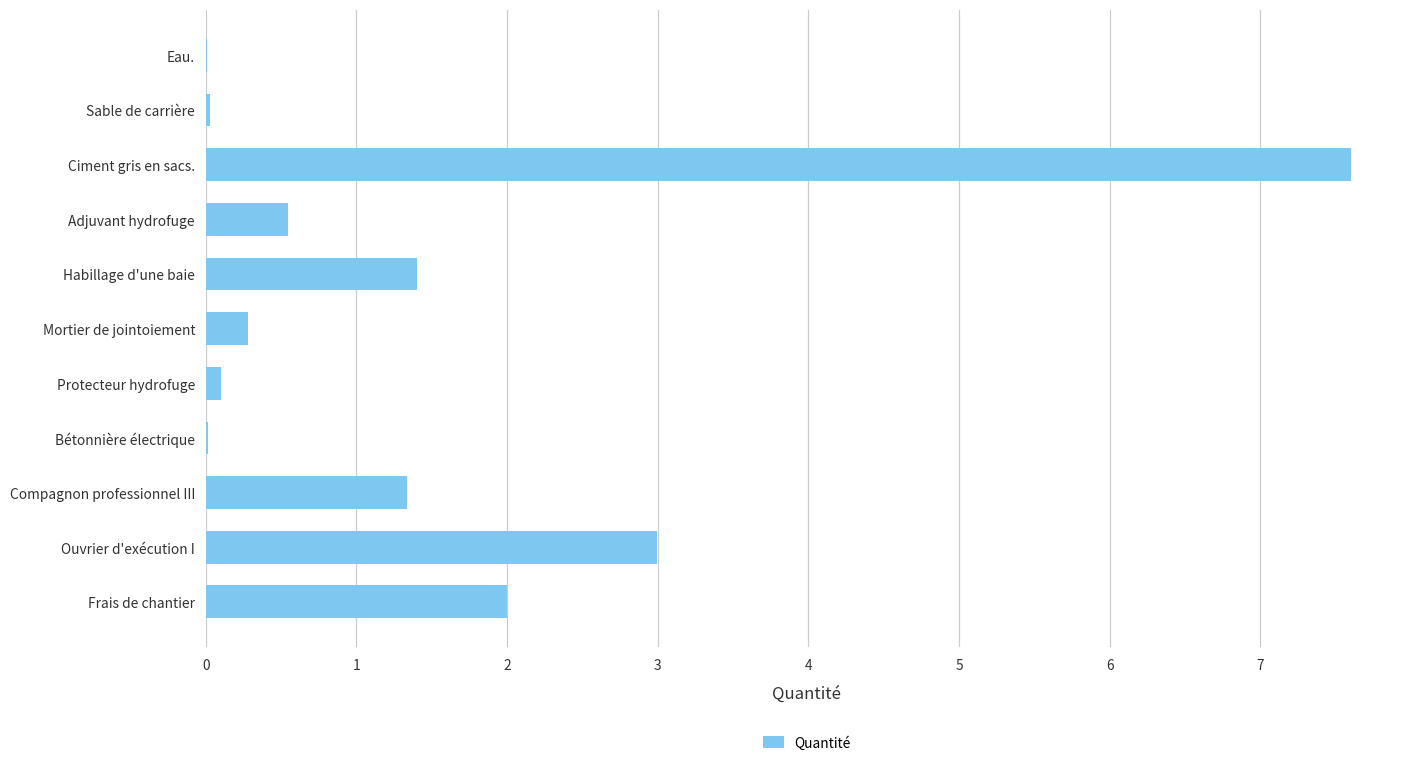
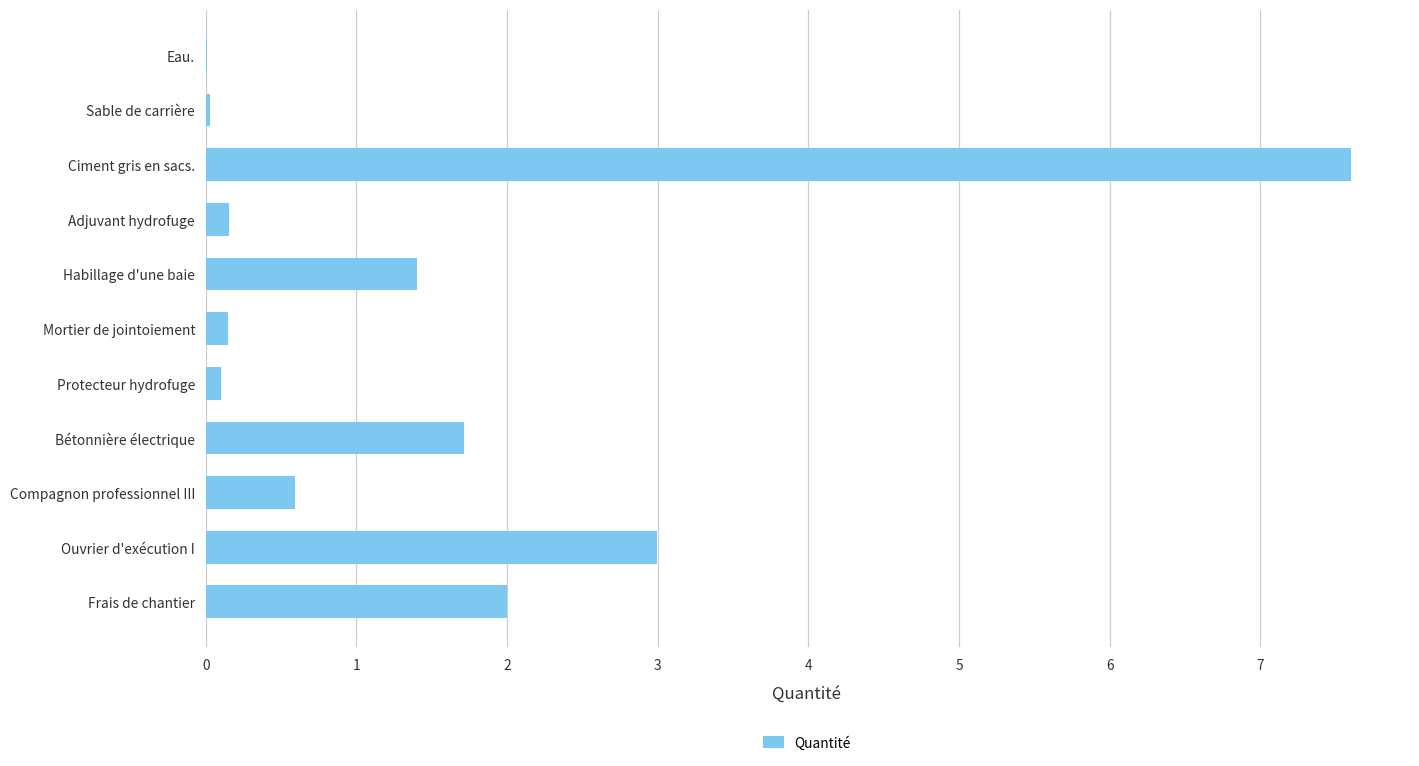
  {
    "Sable de carrière": 0.03,
    "Ciment gris en sacs.": 7.60,
-   "Adjuvant hydrofuge": 0.54,
+   "Adjuvant hydrofuge": 0.15,
    "Habillage d'une baie": 1.40,
-   "Mortier de jointoiement": 0.28,
+   "Mortier de jointoiement": 0.15,
    "Protecteur hydrofuge": 0.10,
-   "Bétonnière électrique": 0.02,
-   "Compagnon professionnel III": 1.34,
+   "Bétonnière électrique": 1.72,
+   "Compagnon professionnel III": 0.60,
    "Ouvrier d'exécution I": 2.99,
    "Frais de chantier": 2.00
  }
